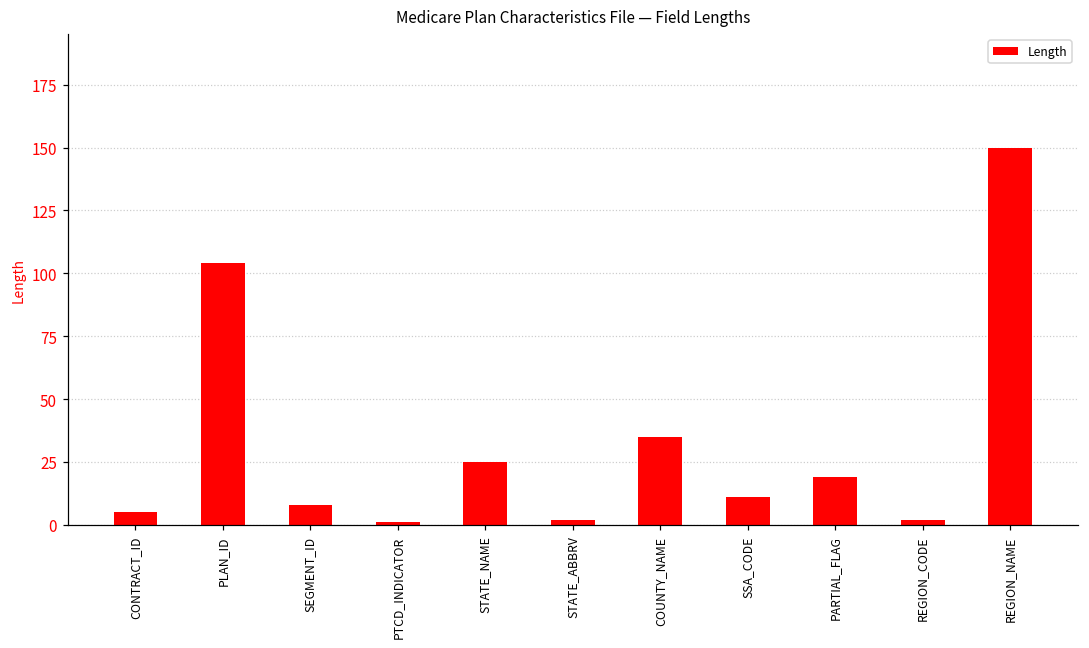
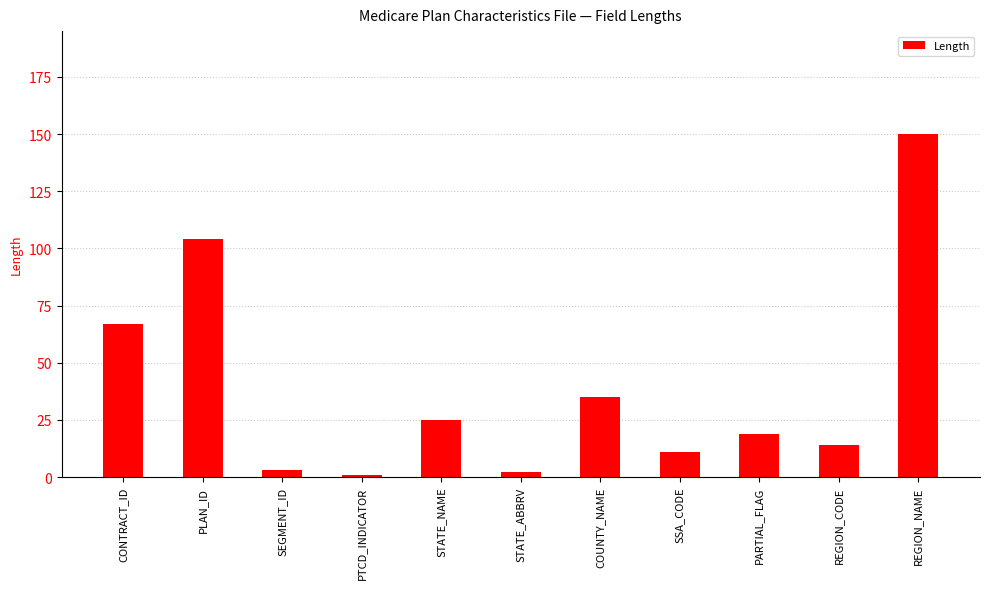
  {
-   "CONTRACT_ID": 5,
+   "CONTRACT_ID": 67,
    "PLAN_ID": 104,
-   "SEGMENT_ID": 8,
+   "SEGMENT_ID": 3,
    "STATE_NAME": 25,
    "STATE_ABBRV": 2,
    "COUNTY_NAME": 35,
    "SSA_CODE": 11,
    "PARTIAL_FLAG": 19,
-   "REGION_CODE": 2,
+   "REGION_CODE": 14,
    "REGION_NAME": 150
  }
